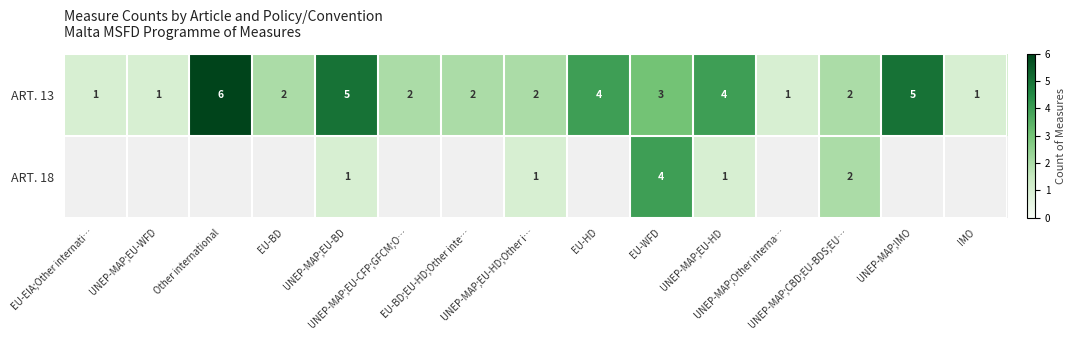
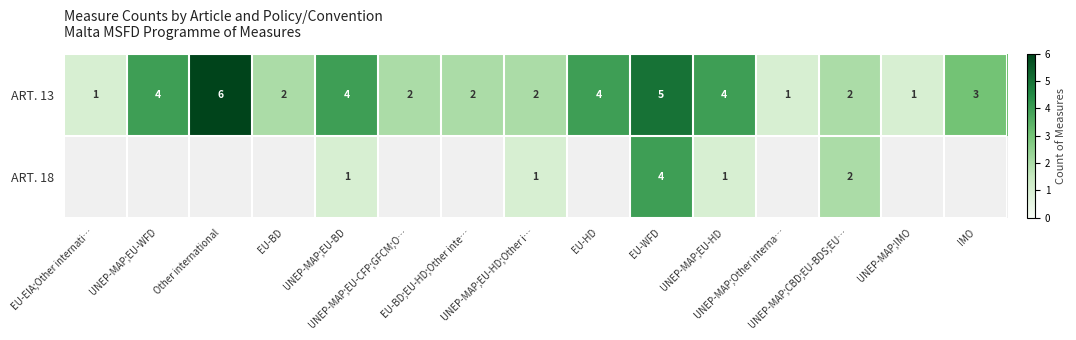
  {
    "ART. 13": {
      "EU-EIA;Other internati…": 1,
-     "UNEP-MAP;EU-WFD": 1,
+     "UNEP-MAP;EU-WFD": 4,
      "Other international": 6,
      "EU-BD": 2,
-     "UNEP-MAP;EU-BD": 5,
+     "UNEP-MAP;EU-BD": 4,
      "UNEP-MAP;EU-CFP;GFCM;O…": 2,
      "EU-BD;EU-HD;Other inte…": 2,
      "UNEP-MAP;EU-HD;Other i…": 2,
      "EU-HD": 4,
-     "EU-WFD": 3,
+     "EU-WFD": 5,
      "UNEP-MAP;EU-HD": 4,
      "UNEP-MAP;Other interna…": 1,
      "UNEP-MAP;CBD;EU-BDS;EU…": 2,
-     "UNEP-MAP;IMO": 5,
-     "IMO": 1
+     "UNEP-MAP;IMO": 1,
+     "IMO": 3
    },
    "ART. 18": {
      "UNEP-MAP;EU-BD": 1,
      "UNEP-MAP;EU-HD;Other i…": 1,
      "EU-WFD": 4,
      "UNEP-MAP;EU-HD": 1,
      "UNEP-MAP;CBD;EU-BDS;EU…": 2
    }
  }
